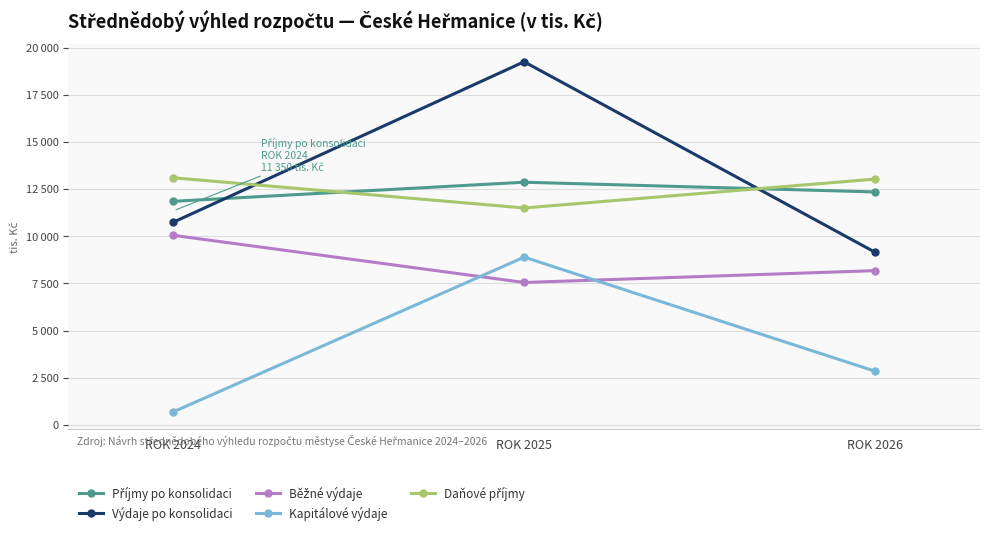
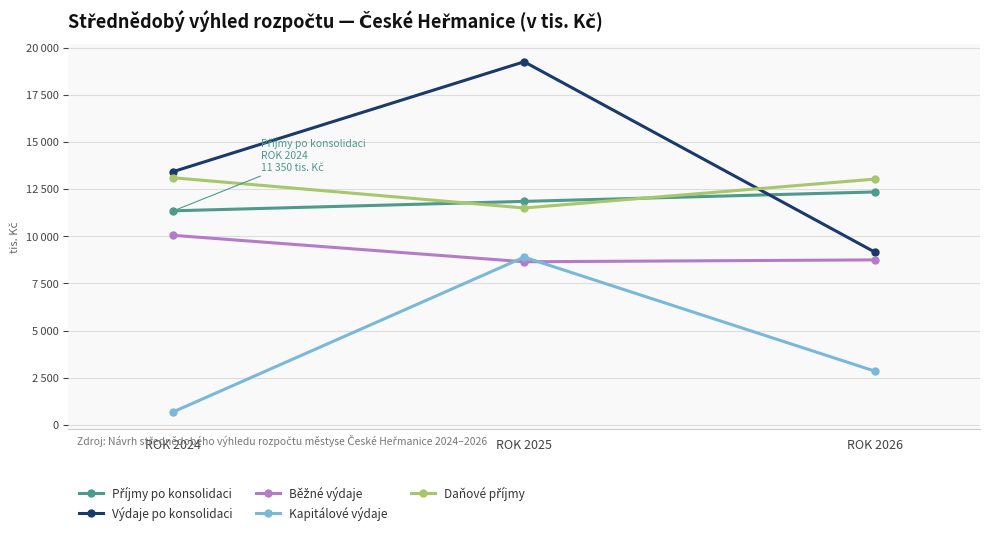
  {
    "Příjmy po konsolidaci": {
-     "ROK 2024": 11900,
-     "ROK 2025": 12900,
+     "ROK 2024": 11400,
+     "ROK 2025": 11900,
      "ROK 2026": 12400
    },
    "Výdaje po konsolidaci": {
-     "ROK 2024": 10800,
+     "ROK 2024": 13400,
      "ROK 2025": 19300,
      "ROK 2026": 9200
    },
    "Běžné výdaje": {
      "ROK 2024": 10100,
-     "ROK 2025": 7600,
-     "ROK 2026": 8200
+     "ROK 2025": 8700,
+     "ROK 2026": 8800
    },
    "Kapitálové výdaje": {
      "ROK 2024": 700,
      "ROK 2025": 8900,
      "ROK 2026": 2900
    },
    "Daňové příjmy": {
      "ROK 2025": 11500,
      "ROK 2026": 13000
    }
  }
